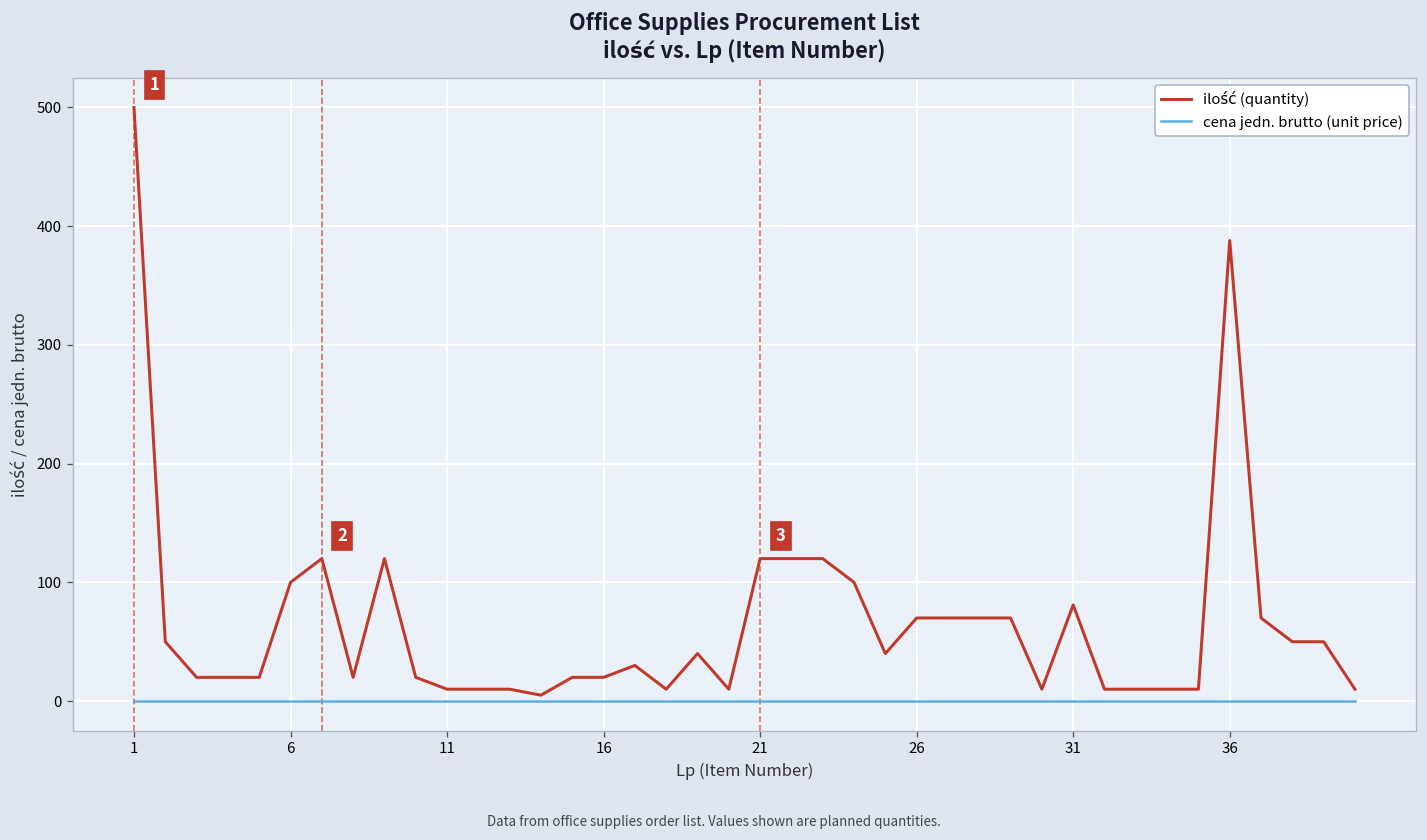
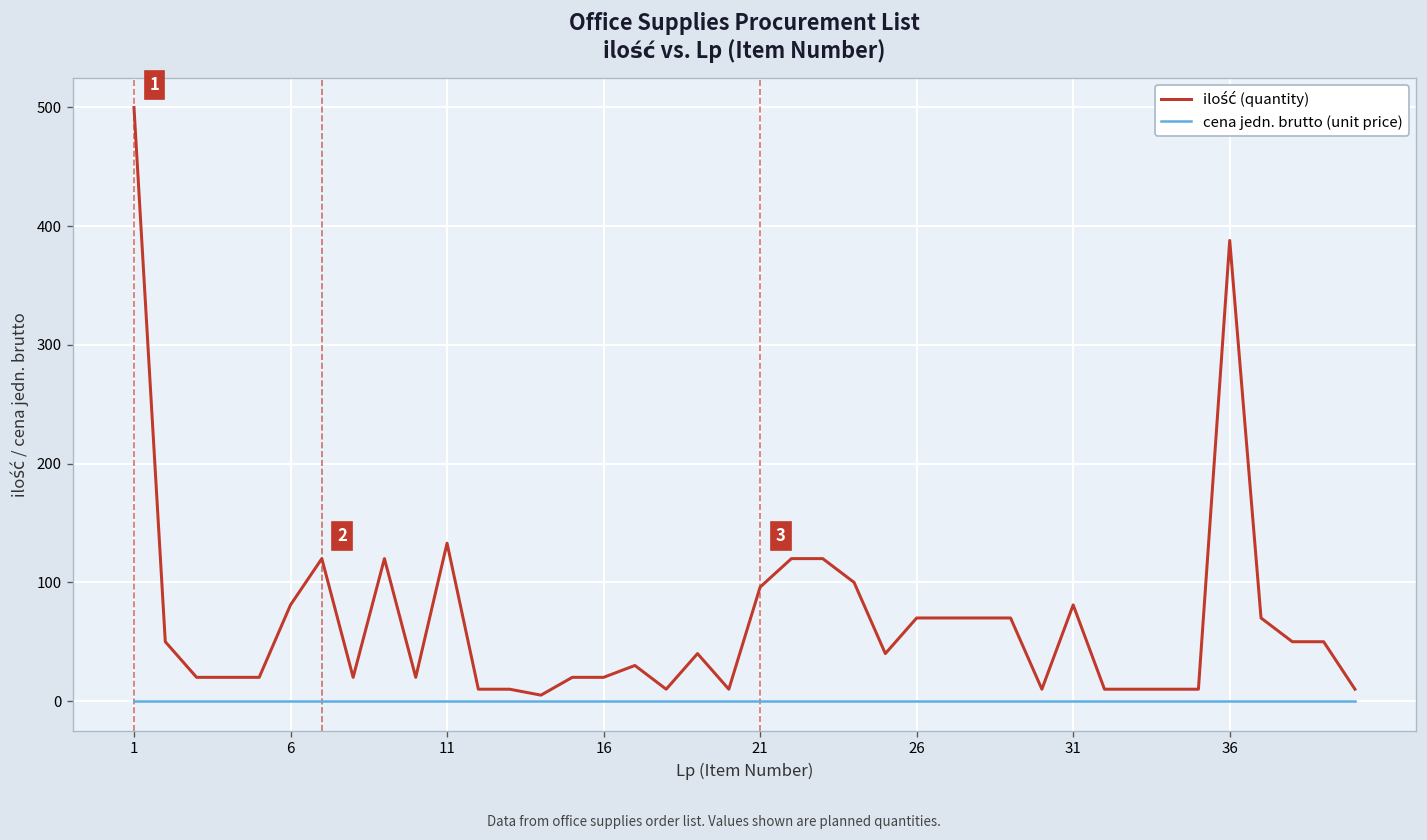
  {
    "ilość (quantity)": {
-     "6": 100,
-     "11": 10,
+     "6": 80,
+     "11": 130,
      "16": 20,
-     "21": 120,
+     "21": 100,
      "26": 70,
      "31": 80,
      "36": 390
    },
    "cena jedn. brutto (unit price)": {
      "1": 0,
      "6": 0,
      "11": 0,
      "16": 0,
      "21": 0,
      "26": 0,
      "31": 0,
      "36": 0
    }
  }
